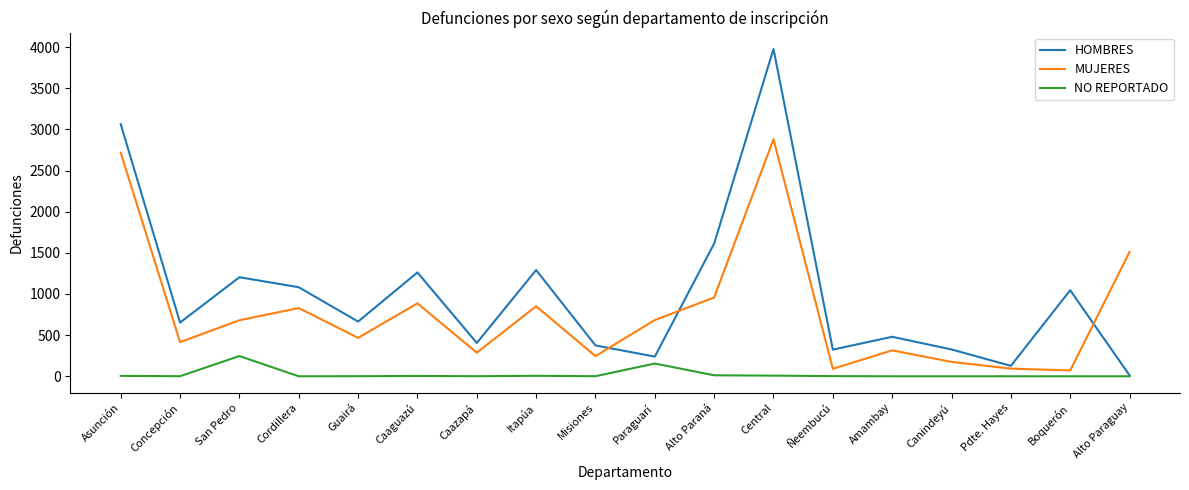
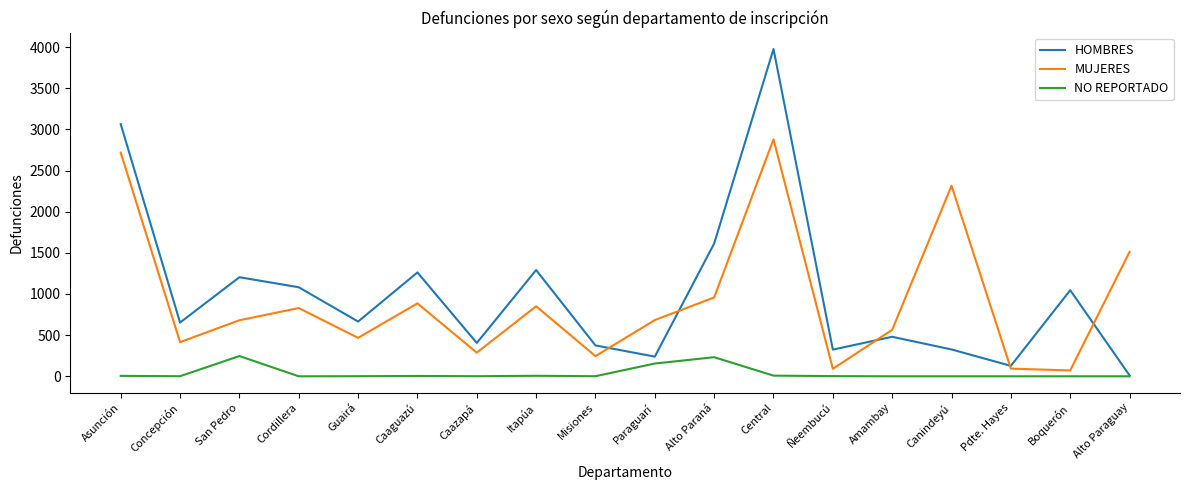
  {
    "HOMBRES": {
      "Asunción": 3100,
      "Concepción": 700,
      "San Pedro": 1200,
      "Cordillera": 1100,
      "Guairá": 700,
      "Caaguazú": 1300,
      "Caazapá": 400,
      "Itapúa": 1300,
      "Misiones": 400,
      "Paraguarí": 200,
      "Alto Paraná": 1600,
      "Central": 4000,
      "Ñeembucú": 300,
      "Amambay": 500,
      "Canindeyú": 300,
      "Pdte. Hayes": 100,
      "Boquerón": 1000
    },
    "MUJERES": {
      "Asunción": 2700,
      "Concepción": 400,
      "San Pedro": 700,
      "Cordillera": 800,
      "Guairá": 500,
      "Caaguazú": 900,
      "Caazapá": 300,
      "Itapúa": 900,
      "Misiones": 200,
      "Paraguarí": 700,
      "Alto Paraná": 1000,
      "Central": 2900,
      "Ñeembucú": 100,
-     "Amambay": 300,
-     "Canindeyú": 200,
+     "Amambay": 600,
+     "Canindeyú": 2300,
      "Pdte. Hayes": 100,
      "Boquerón": 100,
      "Alto Paraguay": 1500
    },
    "NO REPORTADO": {
      "Asunción": 0,
      "Concepción": 0,
      "San Pedro": 200,
      "Cordillera": 0,
      "Guairá": 0,
      "Caaguazú": 0,
      "Caazapá": 0,
      "Itapúa": 0,
      "Misiones": 0,
      "Paraguarí": 200,
-     "Alto Paraná": 0,
+     "Alto Paraná": 200,
      "Central": 0,
      "Ñeembucú": 0,
      "Amambay": 0,
      "Canindeyú": 0,
      "Pdte. Hayes": 0,
      "Boquerón": 0
    }
  }
